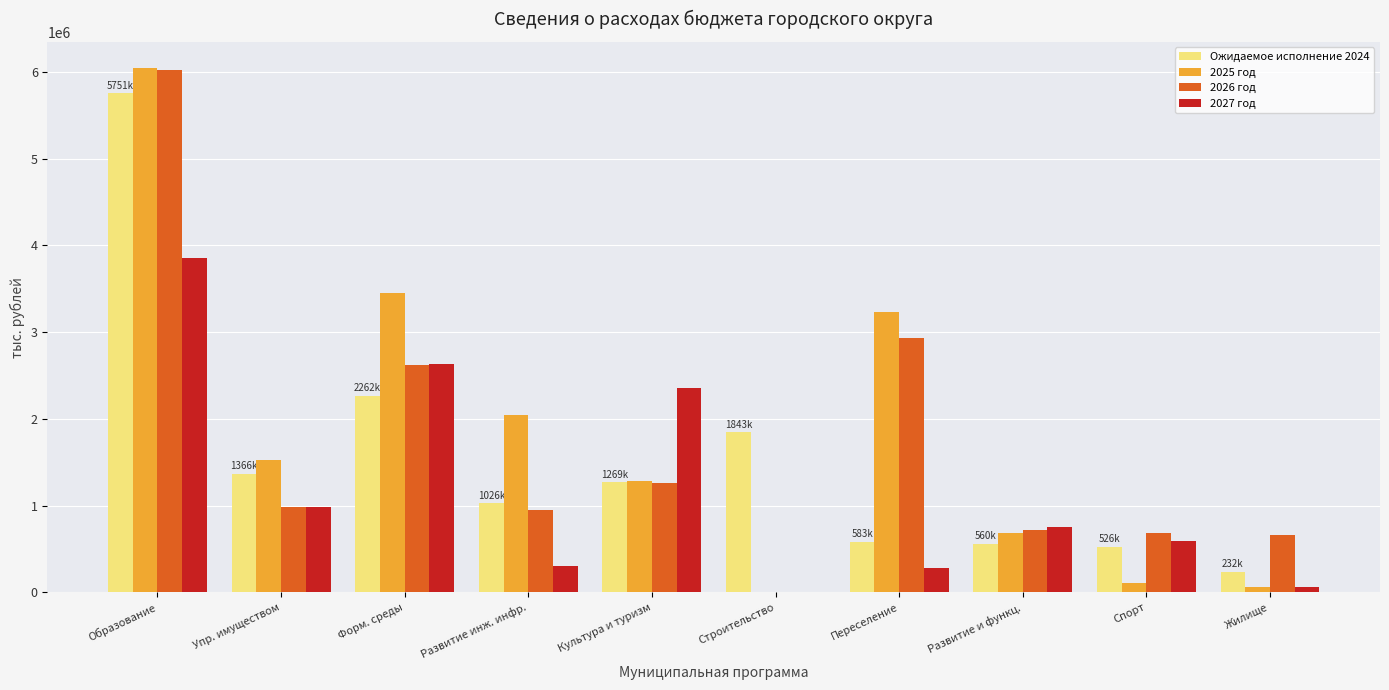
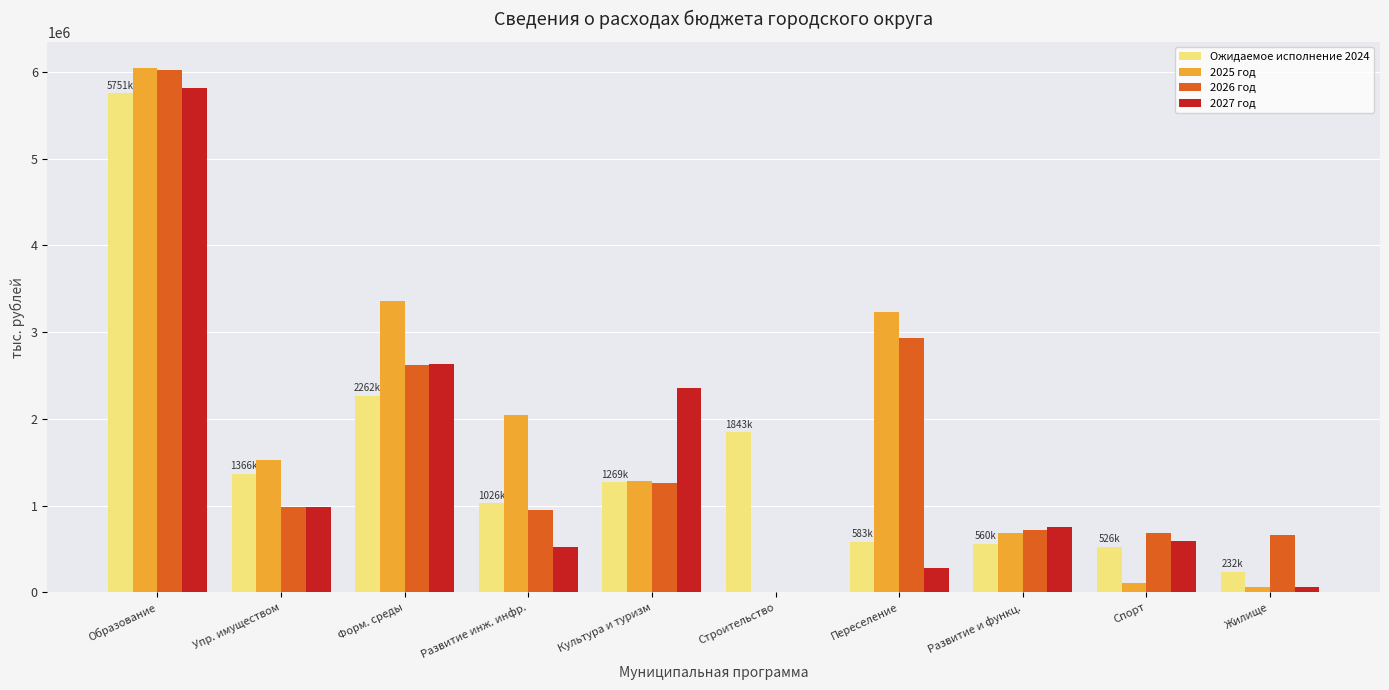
  {
    "Ожидаемое исполнение 2024": {
      "Образование": "5751k",
      "Форм. среды": "2262k",
      "Культура и туризм": "1269k",
      "Спорт": "526k"
    },
    "2025 год": {
      "Образование": "6000000",
      "Упр. имуществом": "1500000",
-     "Форм. среды": "3500000",
+     "Форм. среды": "3400000",
      "Развитие инж. инфр.": "2000000",
      "Культура и туризм": "1300000",
      "Строительство": "0",
      "Переселение": "3200000",
      "Развитие и функц.": "700000",
      "Спорт": "100000",
      "Жилище": "100000"
    },
    "2026 год": {
      "Образование": "6000000",
      "Упр. имуществом": "1000000",
      "Форм. среды": "2600000",
      "Развитие инж. инфр.": "900000",
      "Культура и туризм": "1300000",
      "Строительство": "0",
      "Переселение": "2900000",
      "Развитие и функц.": "700000",
      "Спорт": "700000",
      "Жилище": "700000"
    },
    "2027 год": {
-     "Образование": "3900000",
+     "Образование": "5800000",
      "Упр. имуществом": "1000000",
      "Форм. среды": "2600000",
-     "Развитие инж. инфр.": "300000",
+     "Развитие инж. инфр.": "500000",
      "Культура и туризм": "2400000",
      "Строительство": "0",
      "Переселение": "300000",
      "Развитие и функц.": "800000",
      "Спорт": "600000",
      "Жилище": "100000"
    }
  }
